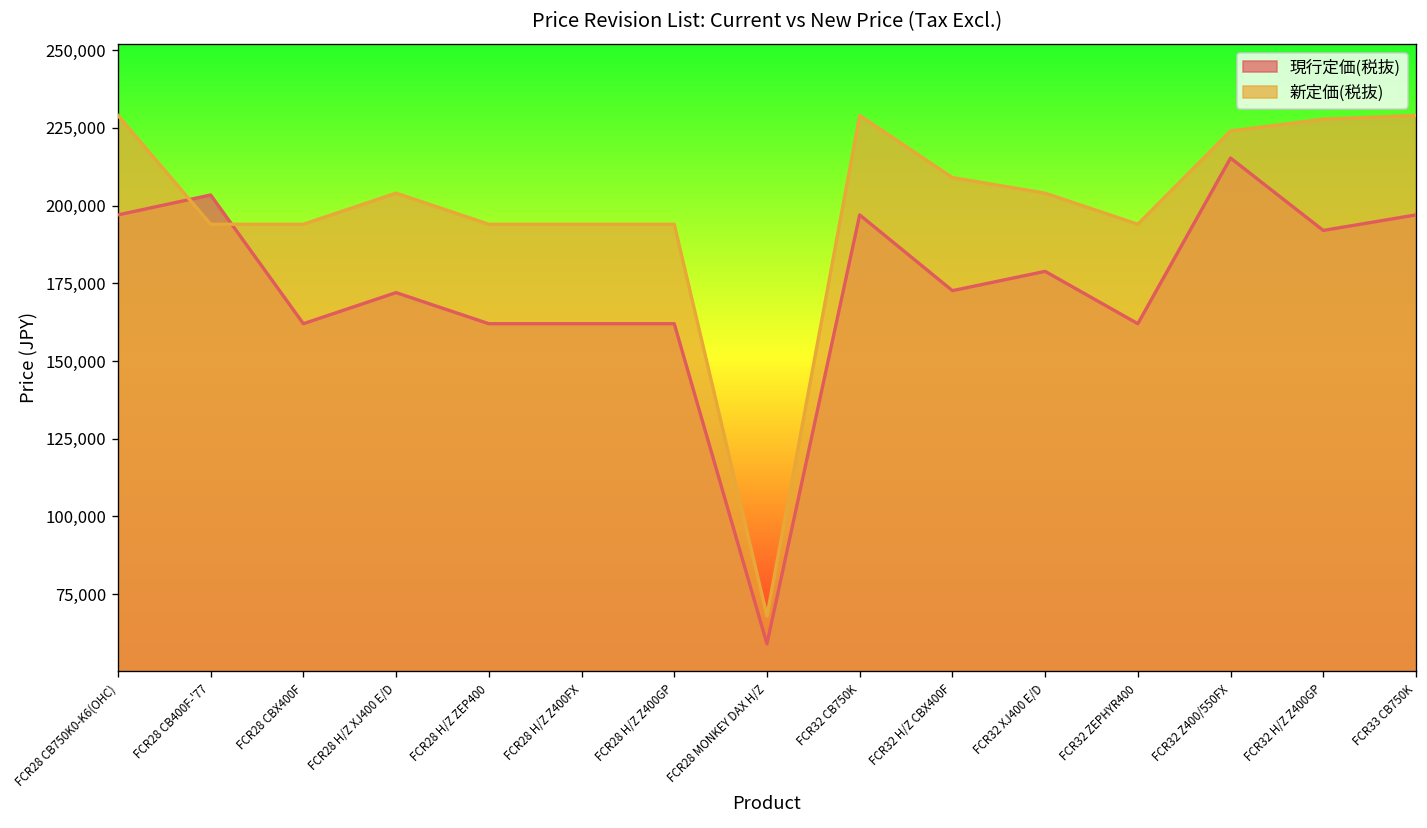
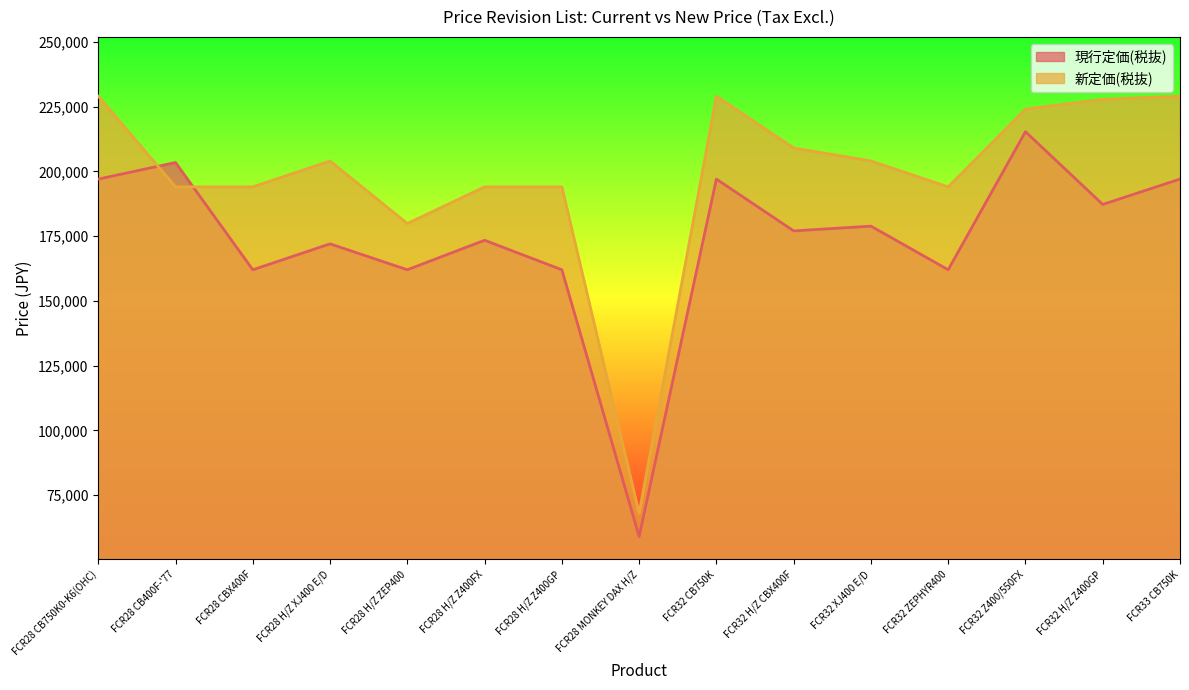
  {
    "現行定価(税抜)": {
      "FCR28 CB750K0-K6(OHC)": "197,000",
      "FCR28 CB400F-'77": "203,000",
      "FCR28 CBX400F": "162,000",
      "FCR28 H/Z XJ400 E/D": "172,000",
      "FCR28 H/Z ZEP400": "162,000",
-     "FCR28 H/Z Z400FX": "162,000",
+     "FCR28 H/Z Z400FX": "173,000",
      "FCR28 H/Z Z400GP": "162,000",
      "FCR28 MONKEY DAX H/Z": "59,000",
      "FCR32 CB750K": "197,000",
-     "FCR32 H/Z CBX400F": "173,000",
+     "FCR32 H/Z CBX400F": "177,000",
      "FCR32 XJ400 E/D": "179,000",
      "FCR32 ZEPHYR400": "162,000",
      "FCR32 Z400/550FX": "215,000",
-     "FCR32 H/Z Z400GP": "192,000",
+     "FCR32 H/Z Z400GP": "187,000",
      "FCR33 CB750K": "197,000"
    },
    "新定価(税抜)": {
      "FCR28 CB750K0-K6(OHC)": "229,000",
      "FCR28 CB400F-'77": "194,000",
      "FCR28 CBX400F": "194,000",
      "FCR28 H/Z XJ400 E/D": "204,000",
-     "FCR28 H/Z ZEP400": "194,000",
+     "FCR28 H/Z ZEP400": "180,000",
      "FCR28 H/Z Z400FX": "194,000",
      "FCR28 H/Z Z400GP": "194,000",
      "FCR28 MONKEY DAX H/Z": "68,000",
      "FCR32 CB750K": "229,000",
      "FCR32 H/Z CBX400F": "209,000",
      "FCR32 XJ400 E/D": "204,000",
      "FCR32 ZEPHYR400": "194,000",
      "FCR32 Z400/550FX": "224,000",
      "FCR32 H/Z Z400GP": "228,000",
      "FCR33 CB750K": "229,000"
    }
  }
